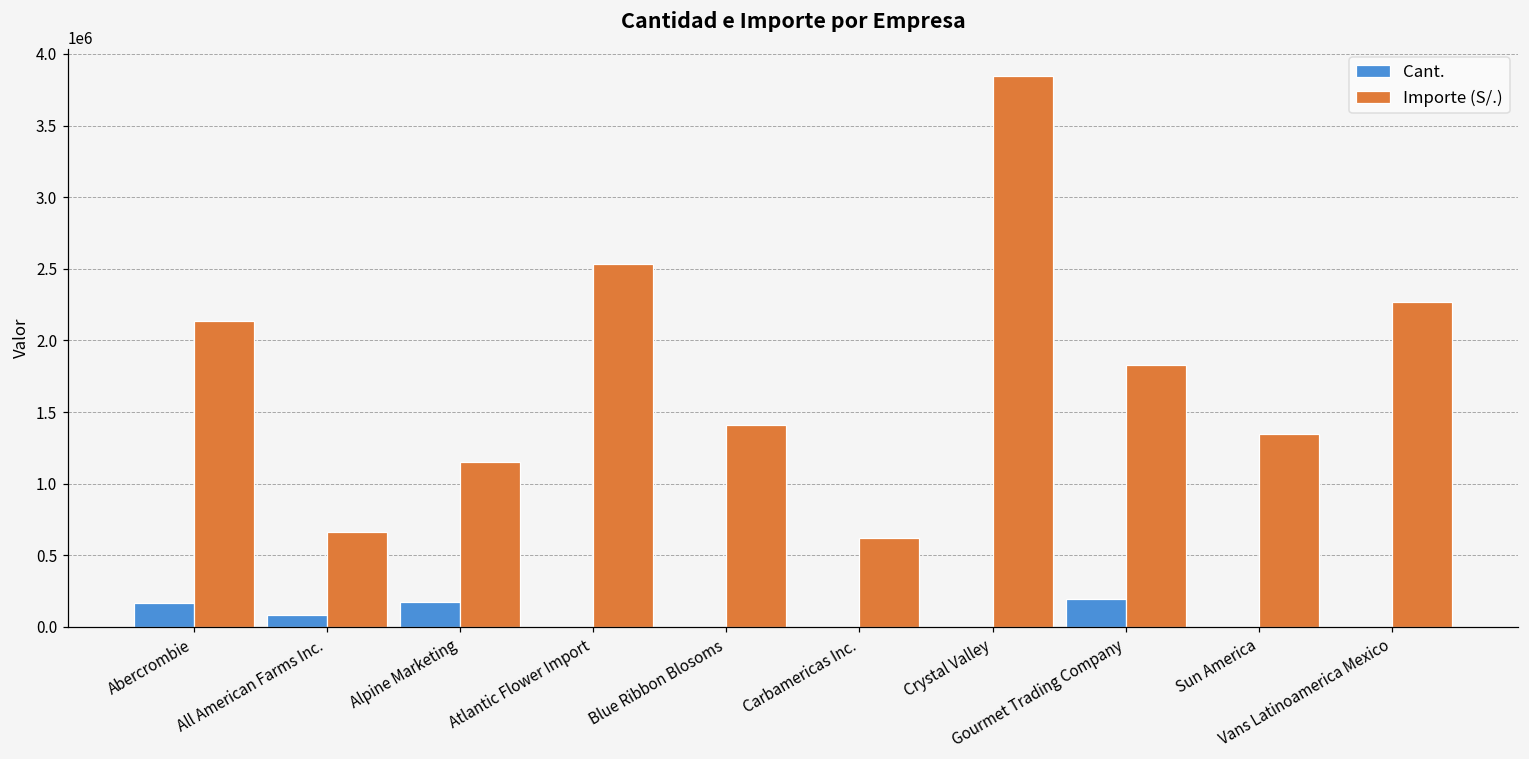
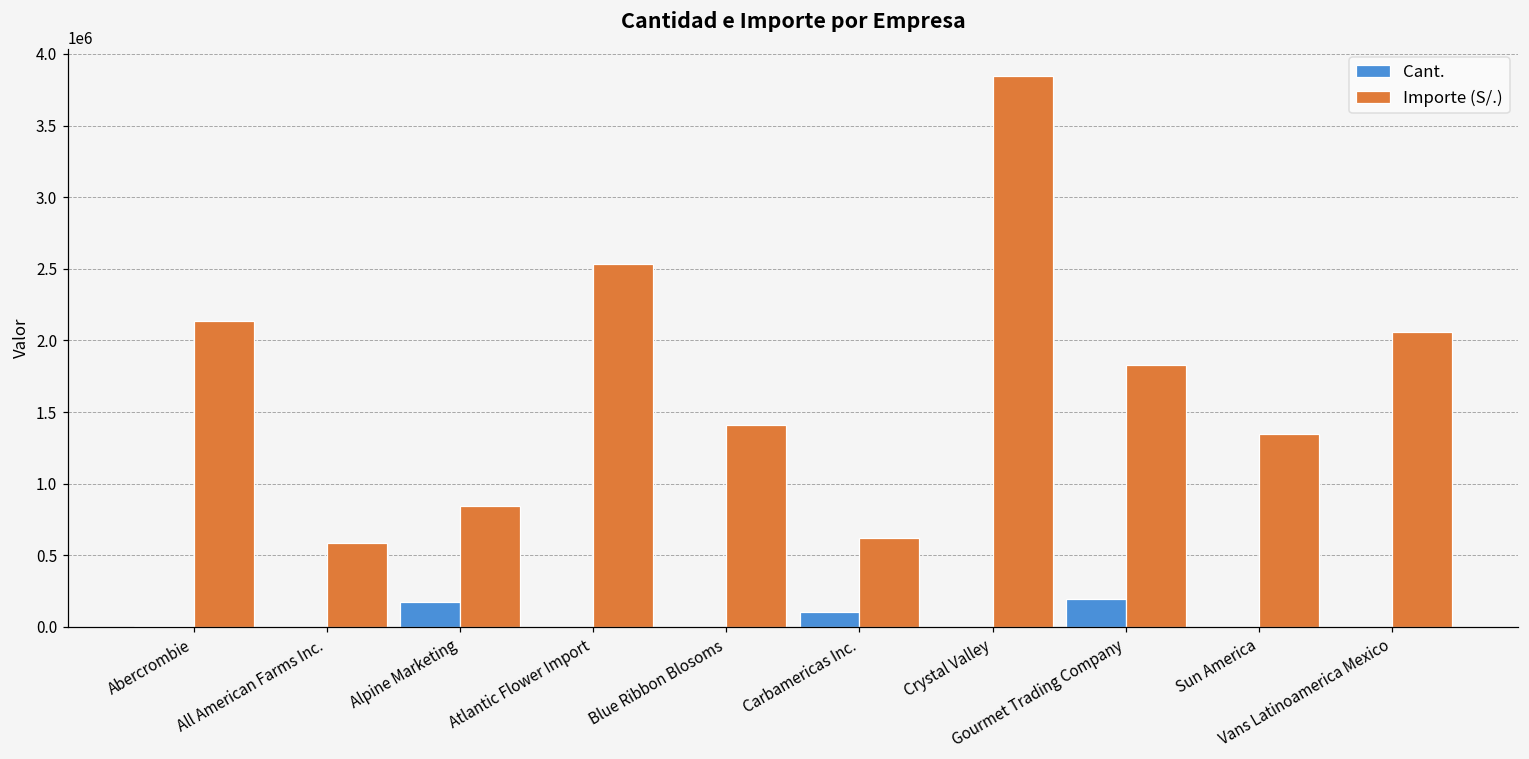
  {
    "Cant.": {
-     "Abercrombie": 170000,
-     "All American Farms Inc.": 90000,
+     "Abercrombie": 0,
+     "All American Farms Inc.": 0,
      "Alpine Marketing": 170000,
-     "Carbamericas Inc.": 0,
+     "Carbamericas Inc.": 100000,
      "Gourmet Trading Company": 200000
    },
    "Importe (S/.)": {
      "Abercrombie": 2130000,
-     "All American Farms Inc.": 660000,
-     "Alpine Marketing": 1150000,
+     "All American Farms Inc.": 590000,
+     "Alpine Marketing": 840000,
      "Atlantic Flower Import": 2540000,
      "Blue Ribbon Blosoms": 1410000,
      "Carbamericas Inc.": 620000,
      "Crystal Valley": 3840000,
      "Gourmet Trading Company": 1830000,
      "Sun America": 1350000,
-     "Vans Latinoamerica Mexico": 2270000
+     "Vans Latinoamerica Mexico": 2060000
    }
  }
